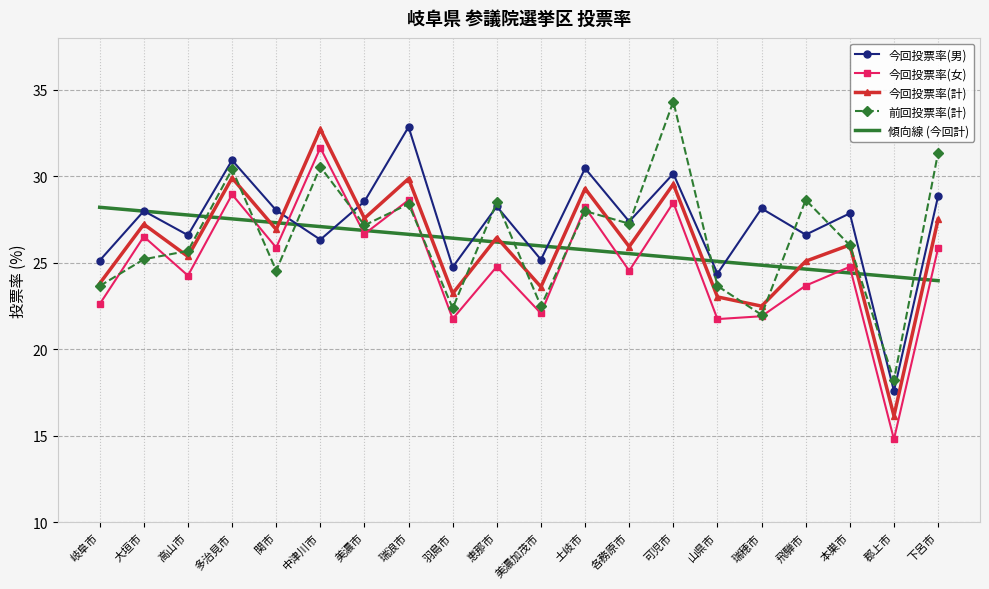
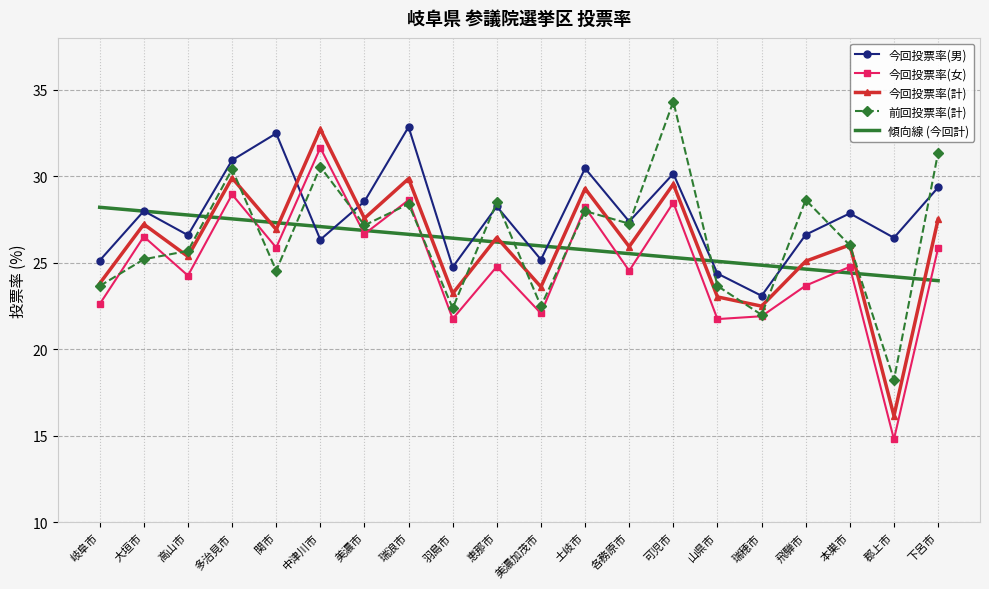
  {
    "今回投票率(男)": {
      "岐阜市": 25.1,
      "高山市": 26.6,
      "多治見市": 30.9,
-     "関市": 28.0,
+     "関市": 32.5,
      "中津川市": 26.3,
      "美濃市": 28.6,
      "瑞浪市": 32.9,
      "羽島市": 24.8,
      "恵那市": 28.3,
      "美濃加茂市": 25.2,
      "土岐市": 30.5,
      "可児市": 30.2,
      "山県市": 24.4,
-     "瑞穂市": 28.1,
+     "瑞穂市": 23.1,
      "飛騨市": 26.6,
      "本巣市": 27.9,
-     "郡上市": 17.6,
-     "下呂市": 28.9
+     "郡上市": 26.4,
+     "下呂市": 29.4
    }
  }
